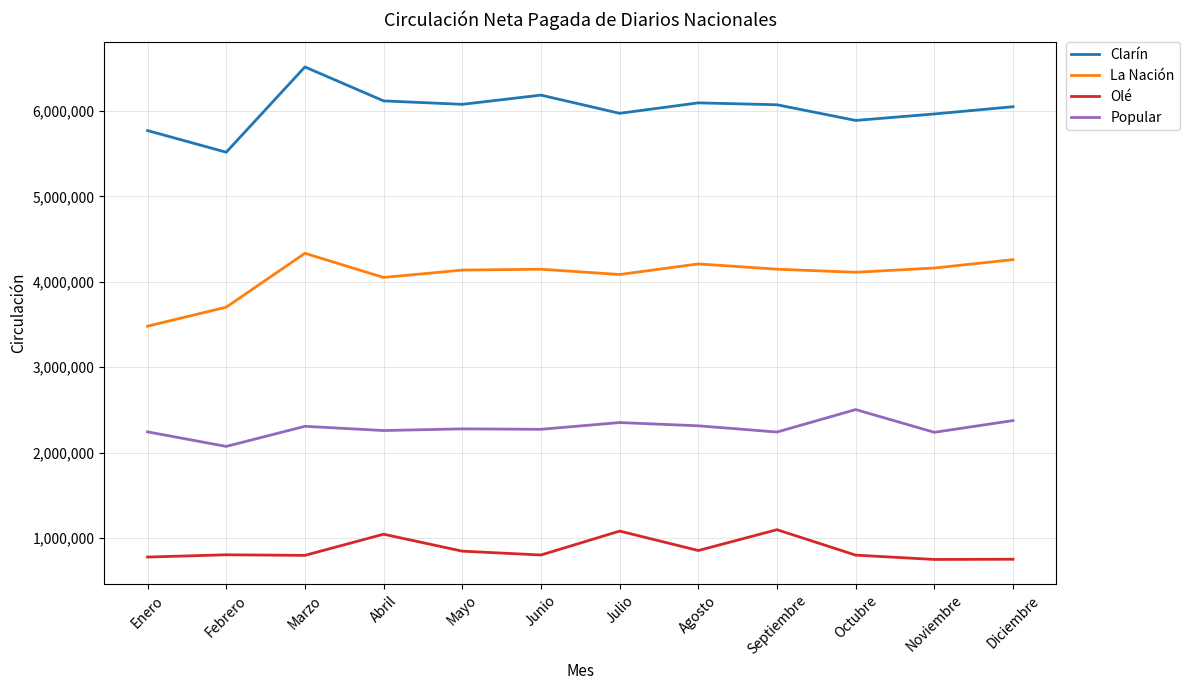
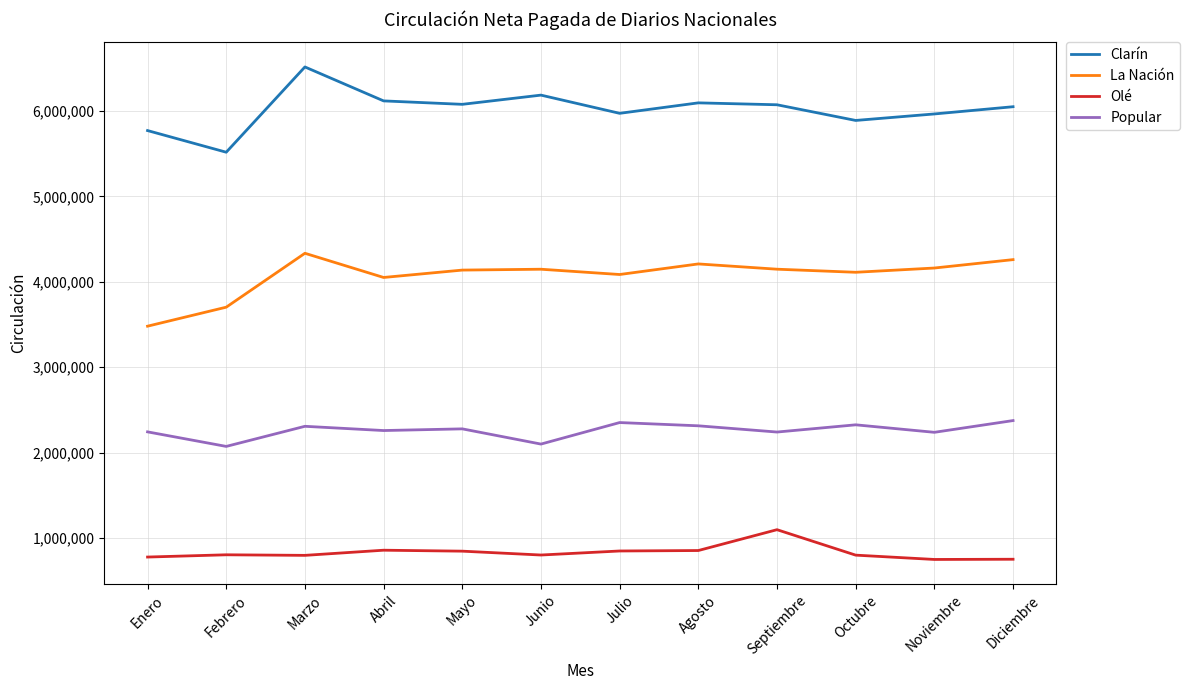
  {
    "Clarín": {
      "Enero": "5,800,000",
      "Febrero": "5,500,000",
      "Marzo": "6,500,000",
      "Abril": "6,100,000",
      "Mayo": "6,100,000",
      "Junio": "6,200,000",
      "Julio": "6,000,000",
      "Agosto": "6,100,000",
      "Septiembre": "6,100,000",
      "Octubre": "5,900,000",
      "Noviembre": "6,000,000",
      "Diciembre": "6,100,000"
    },
    "La Nación": {
      "Enero": "3,500,000",
      "Febrero": "3,700,000",
      "Marzo": "4,300,000",
      "Abril": "4,100,000",
      "Mayo": "4,100,000",
      "Junio": "4,100,000",
      "Julio": "4,100,000",
      "Agosto": "4,200,000",
      "Septiembre": "4,100,000",
      "Octubre": "4,100,000",
      "Noviembre": "4,200,000",
      "Diciembre": "4,300,000"
    },
    "Olé": {
      "Enero": "800,000",
      "Febrero": "800,000",
      "Marzo": "800,000",
-     "Abril": "1,000,000",
+     "Abril": "900,000",
      "Mayo": "800,000",
      "Junio": "800,000",
-     "Julio": "1,100,000",
+     "Julio": "800,000",
      "Agosto": "900,000",
      "Septiembre": "1,100,000",
      "Octubre": "800,000",
      "Noviembre": "700,000",
      "Diciembre": "800,000"
    },
    "Popular": {
      "Enero": "2,200,000",
      "Febrero": "2,100,000",
      "Marzo": "2,300,000",
      "Abril": "2,300,000",
      "Mayo": "2,300,000",
-     "Junio": "2,300,000",
+     "Junio": "2,100,000",
      "Julio": "2,400,000",
      "Agosto": "2,300,000",
      "Septiembre": "2,200,000",
-     "Octubre": "2,500,000",
+     "Octubre": "2,300,000",
      "Noviembre": "2,200,000",
      "Diciembre": "2,400,000"
    }
  }
